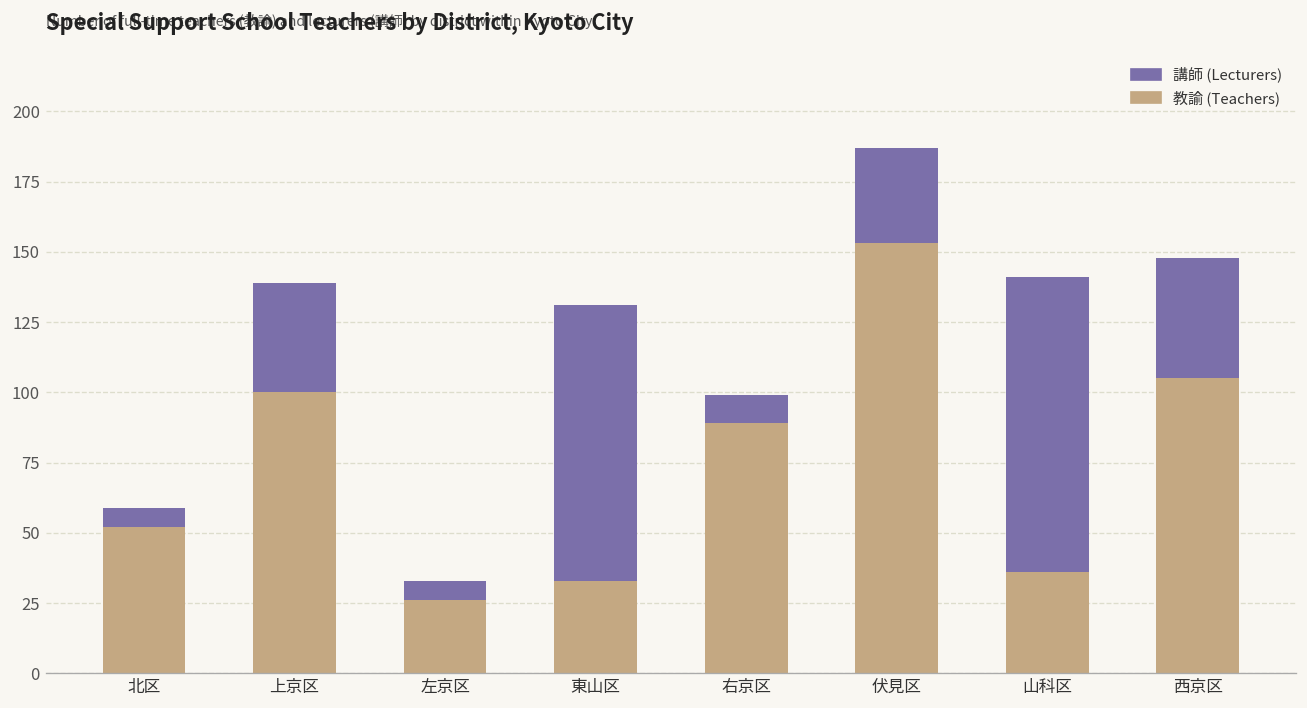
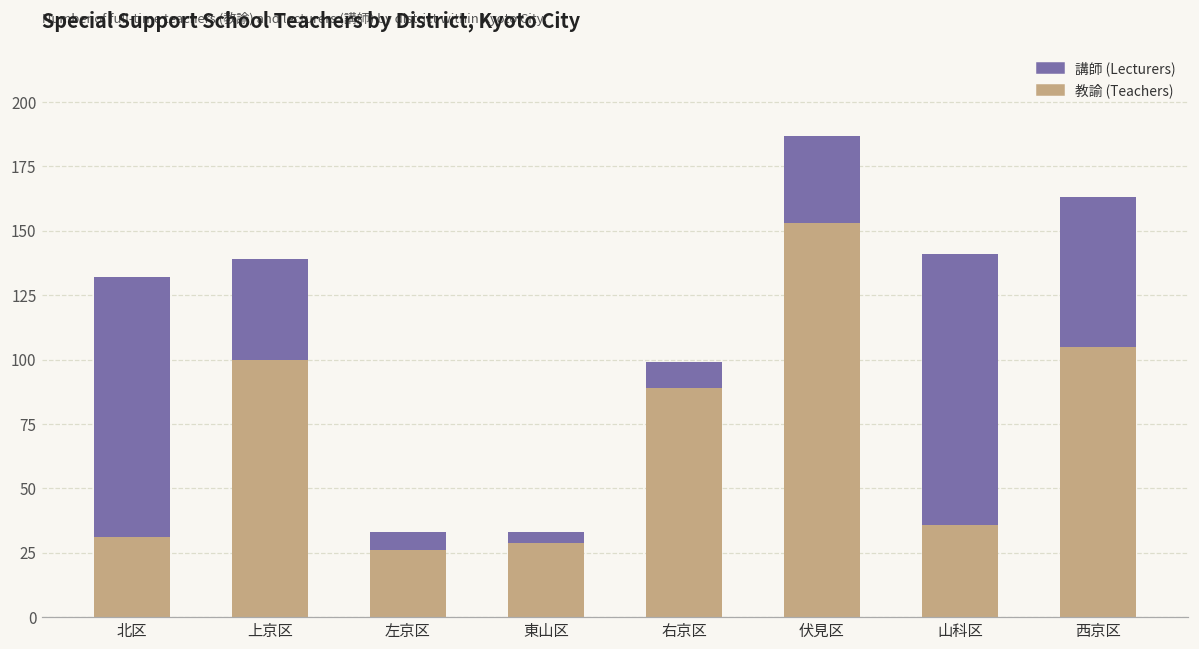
  {
    "教諭 (Teachers)": {
-     "北区": 52,
+     "北区": 31,
      "上京区": 100,
      "左京区": 26,
-     "東山区": 33,
+     "東山区": 29,
      "右京区": 89,
      "伏見区": 153,
      "山科区": 36,
      "西京区": 105
    },
    "講師 (Lecturers)": {
-     "北区": 7,
+     "北区": 101,
      "上京区": 39,
      "左京区": 7,
-     "東山区": 98,
+     "東山区": 4,
      "右京区": 10,
      "伏見区": 34,
      "山科区": 105,
-     "西京区": 43
+     "西京区": 58
    }
  }
